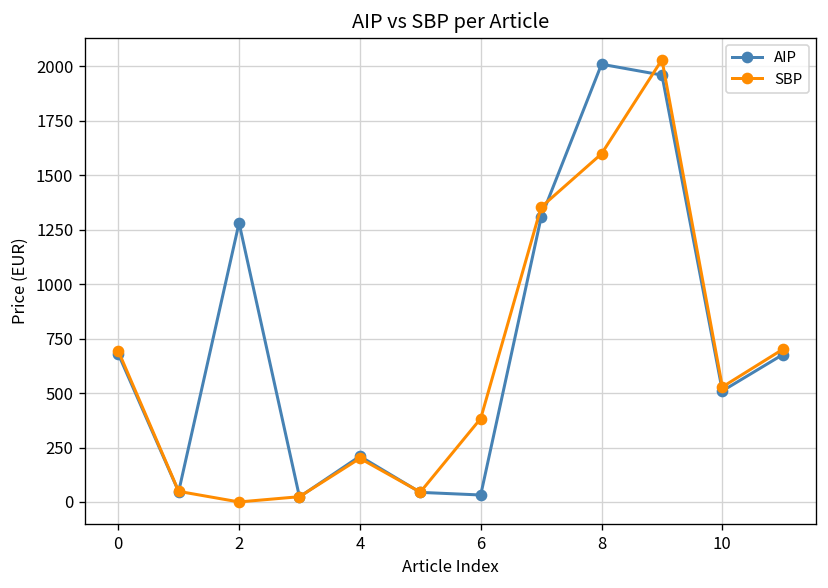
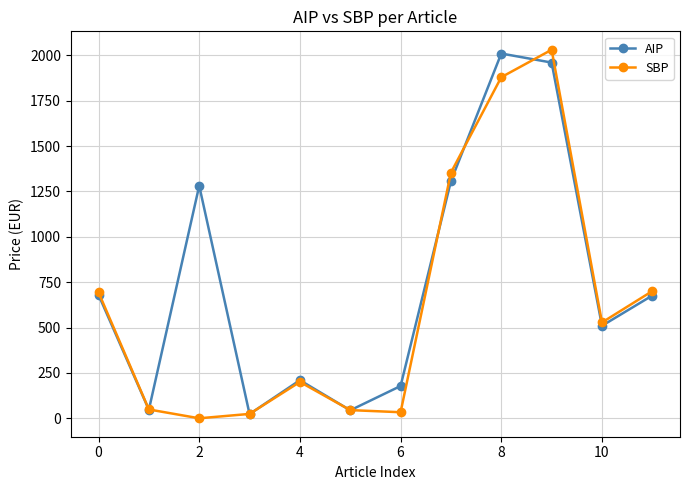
  {
    "AIP": {
      "2": 1280,
-     "6": 30,
+     "6": 180,
      "8": 2010,
      "10": 510
    },
    "SBP": {
      "2": 0,
-     "6": 380,
-     "8": 1600,
+     "6": 30,
+     "8": 1880,
      "10": 530
    }
  }
